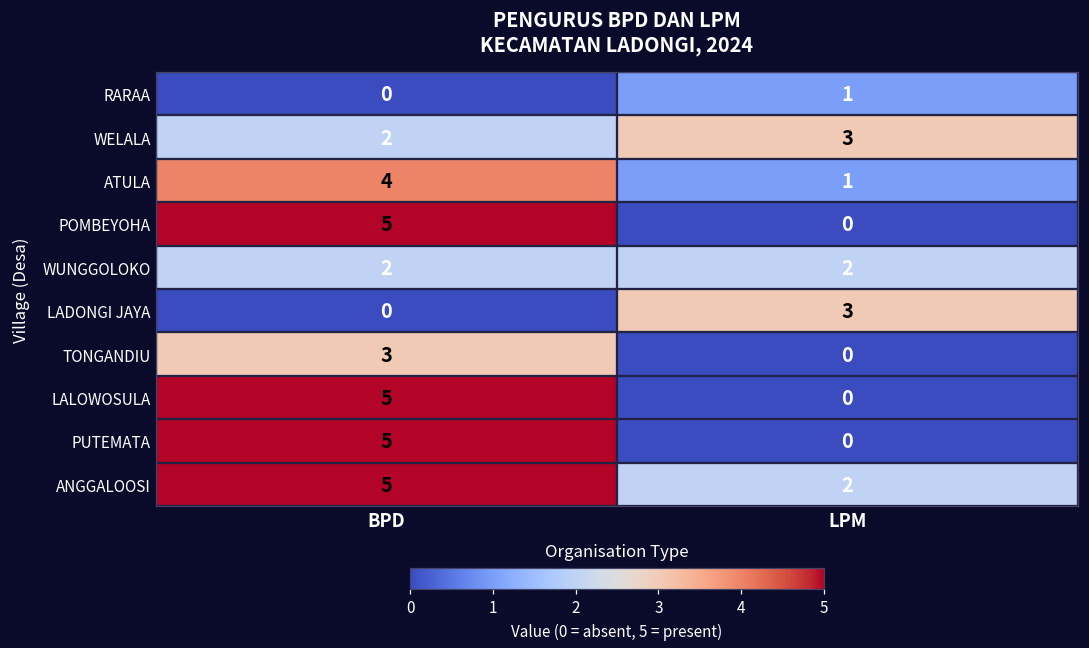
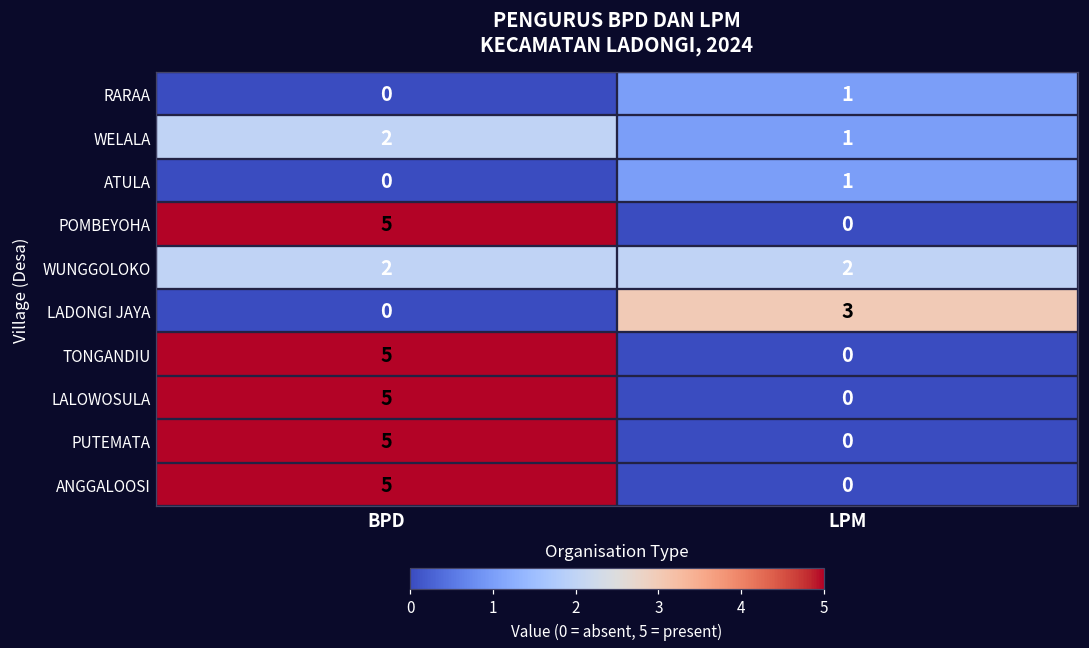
  {
    "RARAA": {
      "BPD": 0,
      "LPM": 1
    },
    "WELALA": {
      "BPD": 2,
-     "LPM": 3
+     "LPM": 1
    },
    "ATULA": {
-     "BPD": 4,
+     "BPD": 0,
      "LPM": 1
    },
    "POMBEYOHA": {
      "BPD": 5,
      "LPM": 0
    },
    "WUNGGOLOKO": {
      "BPD": 2,
      "LPM": 2
    },
    "LADONGI JAYA": {
      "BPD": 0,
      "LPM": 3
    },
    "TONGANDIU": {
-     "BPD": 3,
+     "BPD": 5,
      "LPM": 0
    },
    "LALOWOSULA": {
      "BPD": 5,
      "LPM": 0
    },
    "PUTEMATA": {
      "BPD": 5,
      "LPM": 0
    },
    "ANGGALOOSI": {
      "BPD": 5,
-     "LPM": 2
+     "LPM": 0
    }
  }
